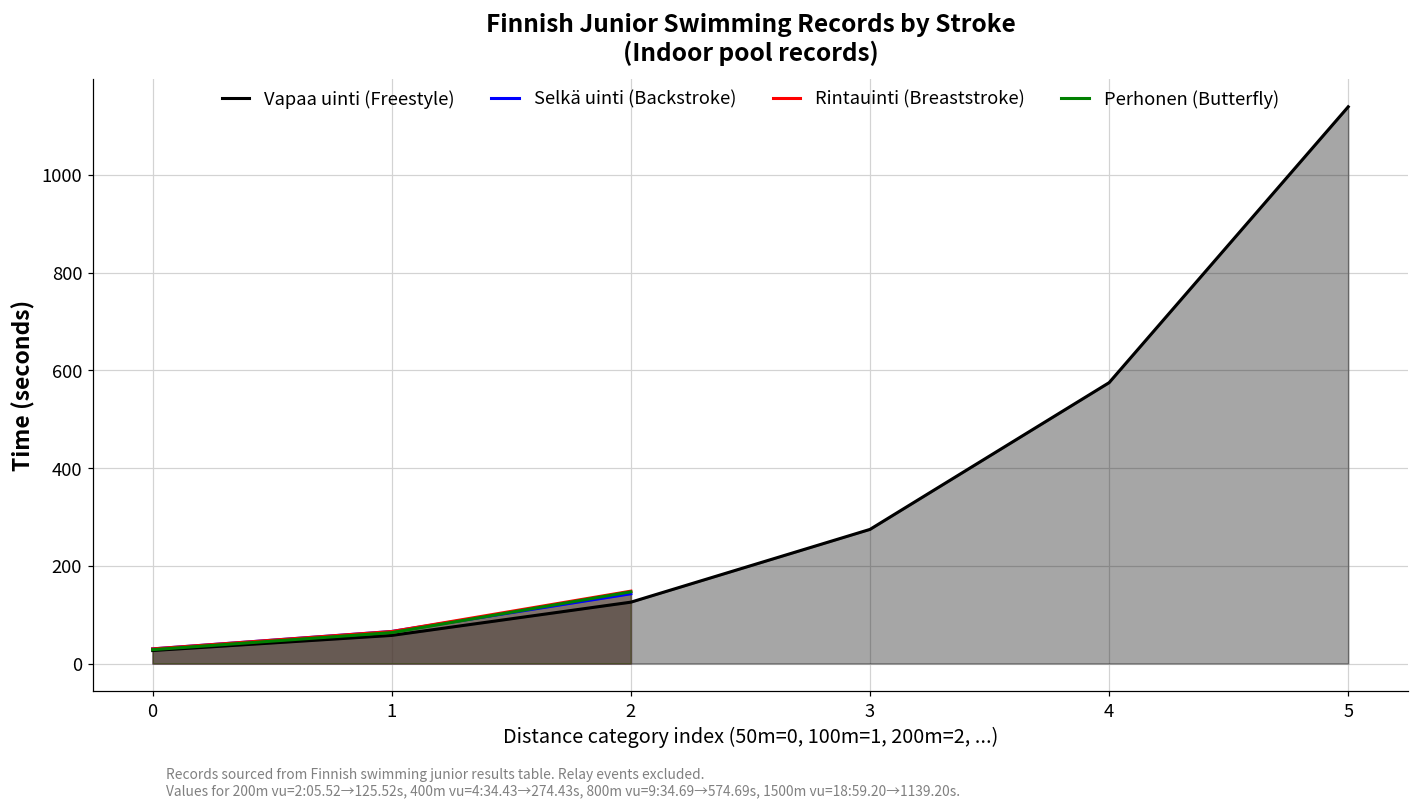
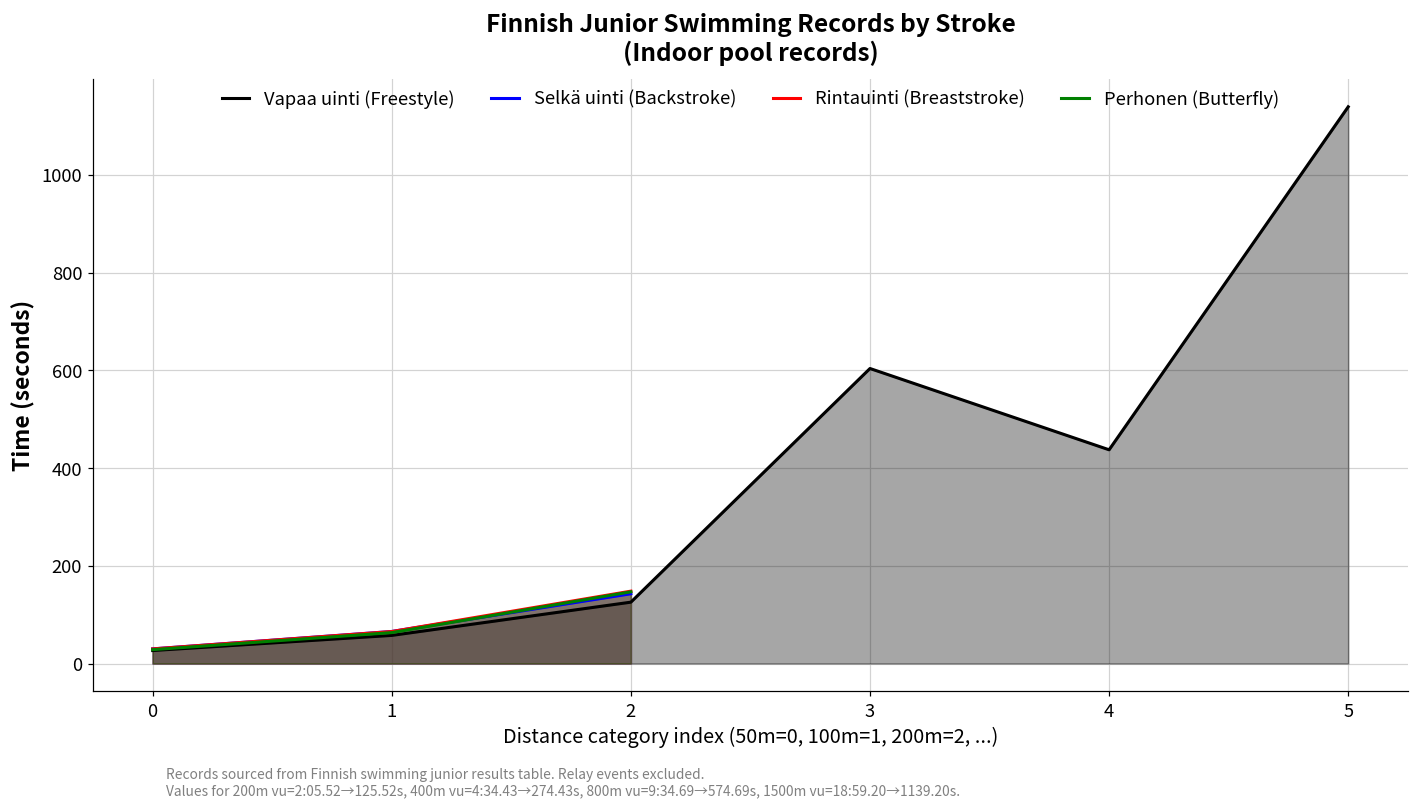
  {
    "Vapaa uinti (Freestyle)": {
      "1": 60,
      "2": 130,
-     "3": 270,
-     "4": 570,
+     "3": 600,
+     "4": 440,
      "5": 1140
    }
  }
